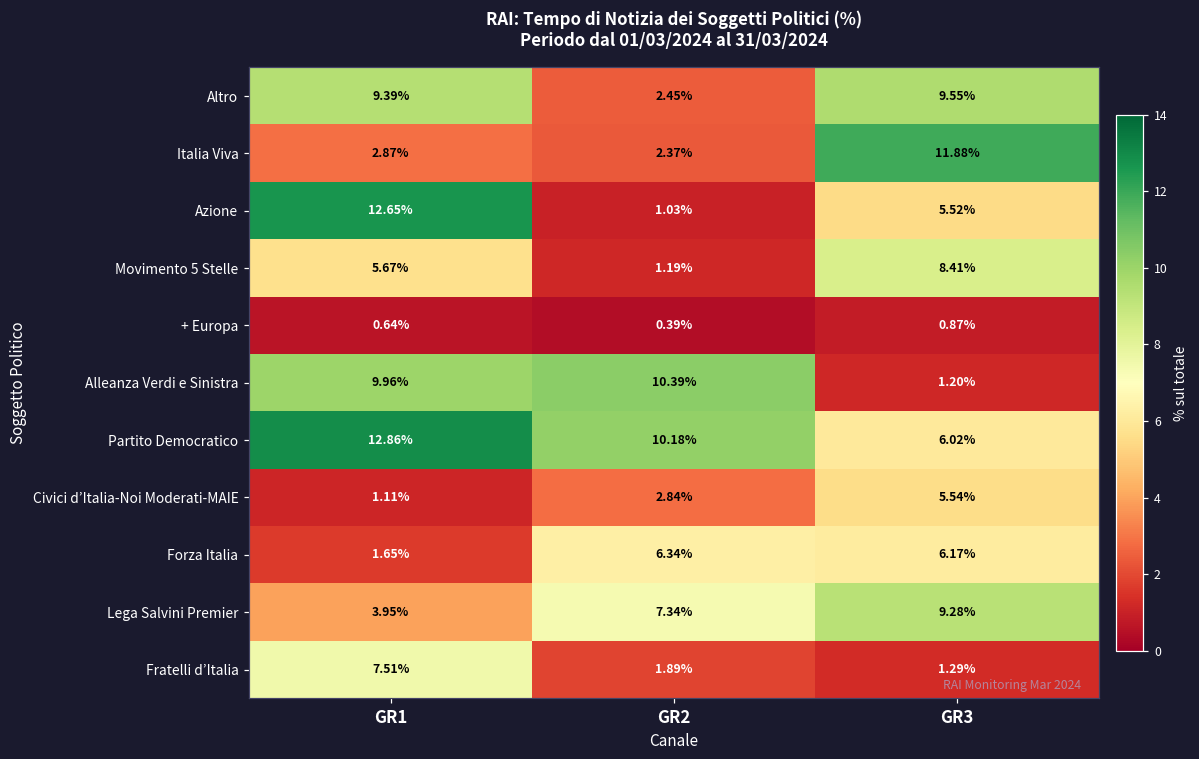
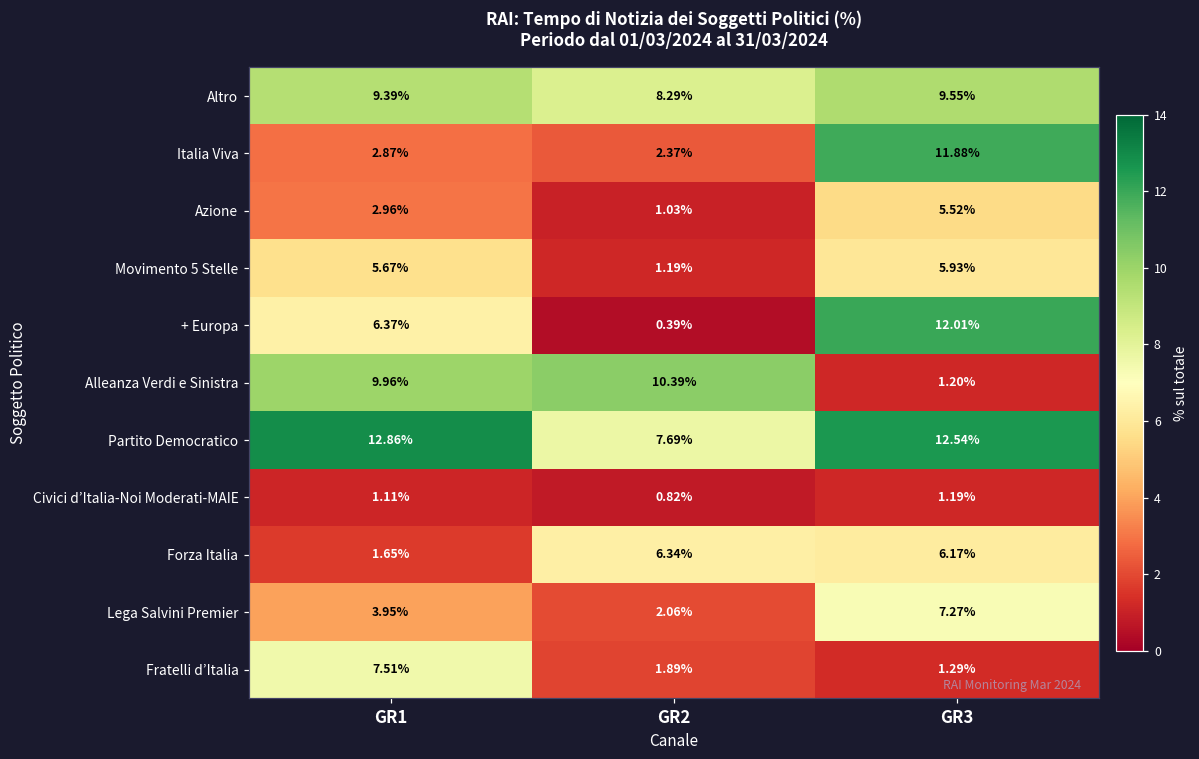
  {
    "Altro": {
      "GR1": "9.39%",
-     "GR2": "2.45%",
+     "GR2": "8.29%",
      "GR3": "9.55%"
    },
    "Italia Viva": {
      "GR1": "2.87%",
      "GR2": "2.37%",
      "GR3": "11.88%"
    },
    "Azione": {
-     "GR1": "12.65%",
+     "GR1": "2.96%",
      "GR2": "1.03%",
      "GR3": "5.52%"
    },
    "Movimento 5 Stelle": {
      "GR1": "5.67%",
      "GR2": "1.19%",
-     "GR3": "8.41%"
+     "GR3": "5.93%"
    },
    "+ Europa": {
-     "GR1": "0.64%",
+     "GR1": "6.37%",
      "GR2": "0.39%",
-     "GR3": "0.87%"
+     "GR3": "12.01%"
    },
    "Alleanza Verdi e Sinistra": {
      "GR1": "9.96%",
      "GR2": "10.39%",
      "GR3": "1.20%"
    },
    "Partito Democratico": {
      "GR1": "12.86%",
-     "GR2": "10.18%",
-     "GR3": "6.02%"
+     "GR2": "7.69%",
+     "GR3": "12.54%"
    },
    "Civici d’Italia-Noi Moderati-MAIE": {
      "GR1": "1.11%",
-     "GR2": "2.84%",
-     "GR3": "5.54%"
+     "GR2": "0.82%",
+     "GR3": "1.19%"
    },
    "Forza Italia": {
      "GR1": "1.65%",
      "GR2": "6.34%",
      "GR3": "6.17%"
    },
    "Lega Salvini Premier": {
      "GR1": "3.95%",
-     "GR2": "7.34%",
-     "GR3": "9.28%"
+     "GR2": "2.06%",
+     "GR3": "7.27%"
    },
    "Fratelli d’Italia": {
      "GR1": "7.51%",
      "GR2": "1.89%"
    }
  }
